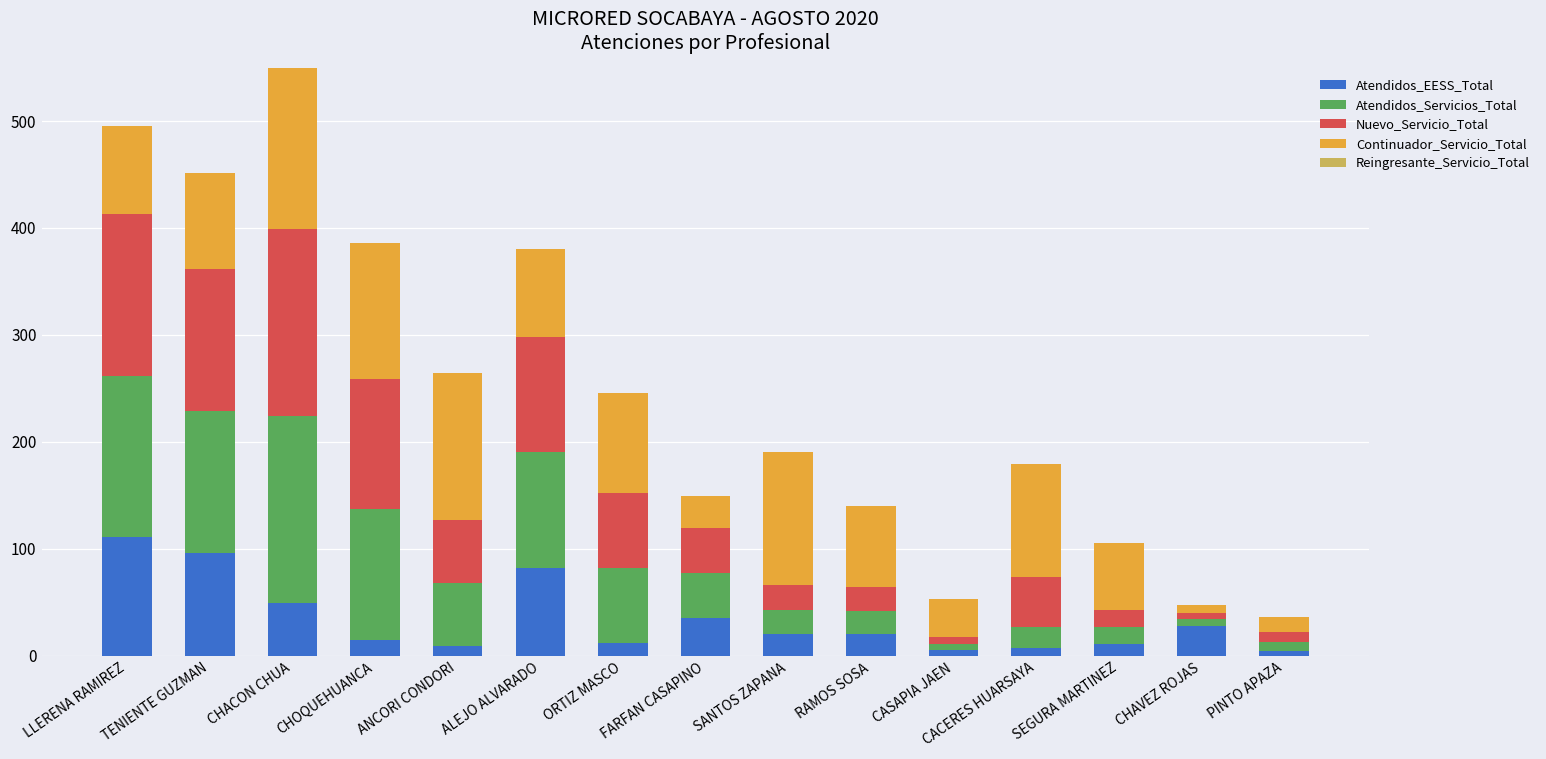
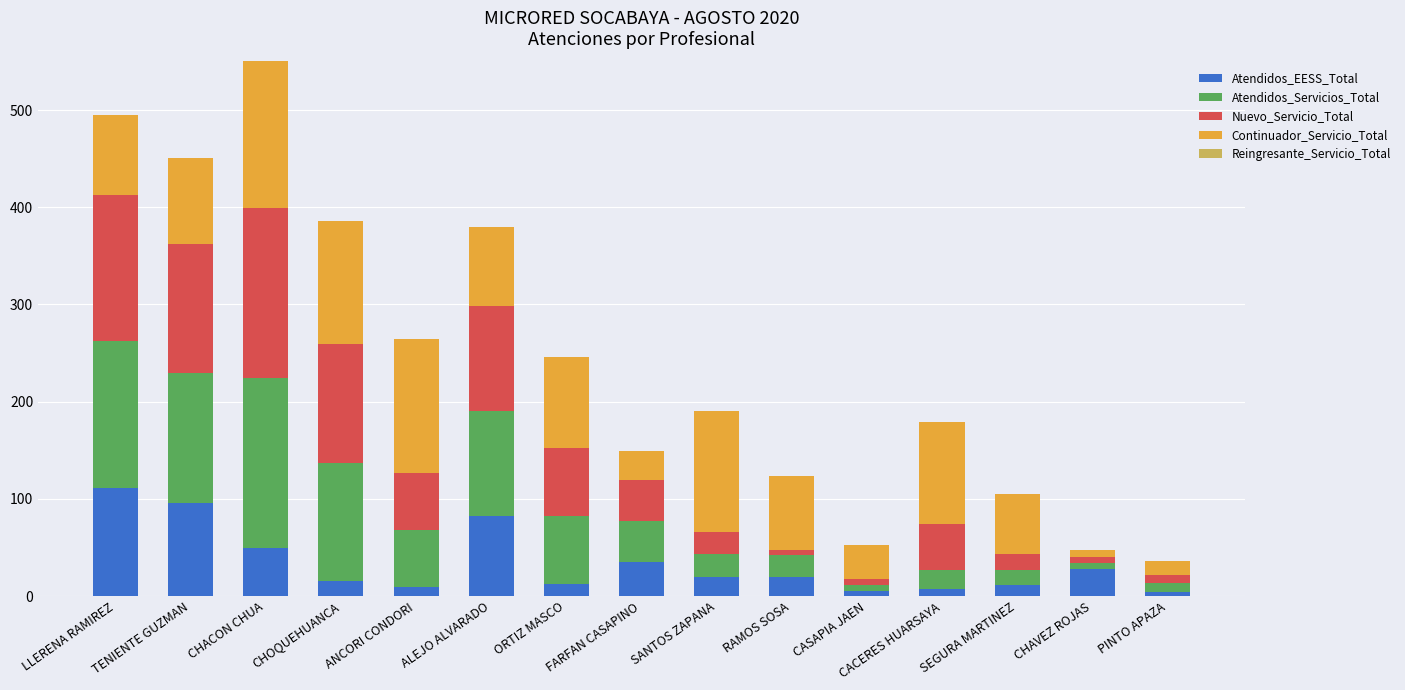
  {
    "Atendidos_EESS_Total": {
      "LLERENA RAMIREZ": 110,
      "TENIENTE GUZMAN": 100,
      "CHACON CHUA": 50,
      "CHOQUEHUANCA": 20,
      "ANCORI CONDORI": 10,
      "ALEJO ALVARADO": 80,
      "ORTIZ MASCO": 10,
      "FARFAN CASAPINO": 40,
      "SANTOS ZAPANA": 20,
      "RAMOS SOSA": 20,
      "CASAPIA JAEN": 10,
      "CACERES HUARSAYA": 10,
      "SEGURA MARTINEZ": 10,
      "CHAVEZ ROJAS": 30,
      "PINTO APAZA": 0
    },
    "Atendidos_Servicios_Total": {
      "LLERENA RAMIREZ": 150,
      "TENIENTE GUZMAN": 130,
      "CHACON CHUA": 180,
      "CHOQUEHUANCA": 120,
      "ANCORI CONDORI": 60,
      "ALEJO ALVARADO": 110,
      "ORTIZ MASCO": 70,
      "FARFAN CASAPINO": 40,
      "SANTOS ZAPANA": 20,
      "RAMOS SOSA": 20,
      "CASAPIA JAEN": 10,
      "CACERES HUARSAYA": 20,
      "SEGURA MARTINEZ": 20,
      "CHAVEZ ROJAS": 10,
      "PINTO APAZA": 10
    },
    "Nuevo_Servicio_Total": {
      "LLERENA RAMIREZ": 150,
      "TENIENTE GUZMAN": 130,
      "CHACON CHUA": 180,
      "CHOQUEHUANCA": 120,
      "ANCORI CONDORI": 60,
      "ALEJO ALVARADO": 110,
      "ORTIZ MASCO": 70,
      "FARFAN CASAPINO": 40,
      "SANTOS ZAPANA": 20,
-     "RAMOS SOSA": 20,
+     "RAMOS SOSA": 10,
      "CASAPIA JAEN": 10,
      "CACERES HUARSAYA": 50,
      "SEGURA MARTINEZ": 20,
      "CHAVEZ ROJAS": 10,
      "PINTO APAZA": 10
    }
  }
